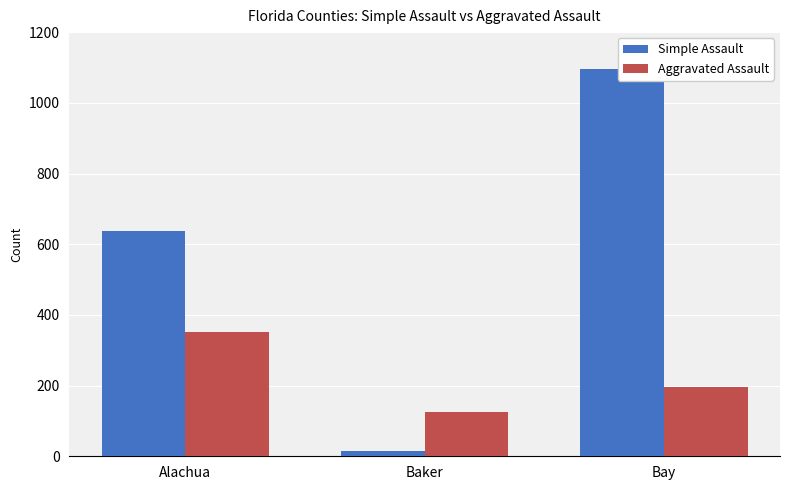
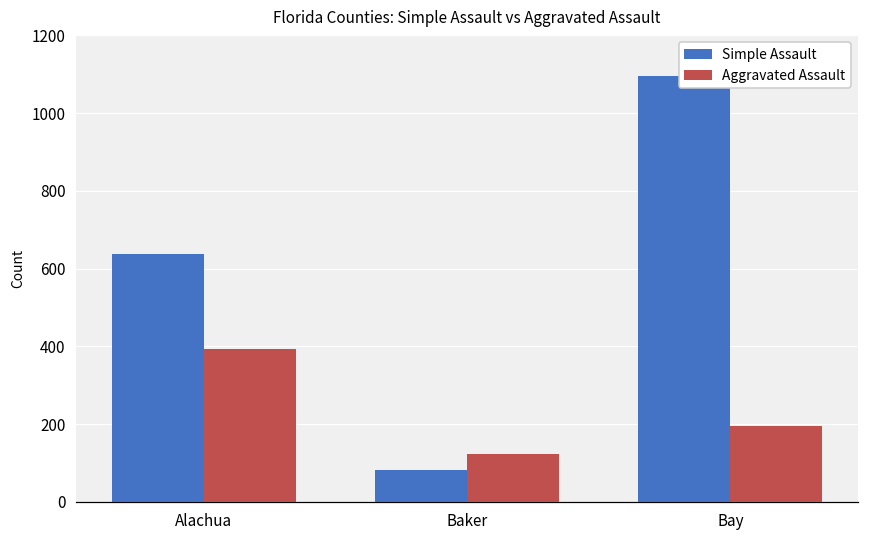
  {
    "Simple Assault": {
      "Alachua": 640,
-     "Baker": 20
+     "Baker": 80
    },
    "Aggravated Assault": {
-     "Alachua": 350,
+     "Alachua": 390,
      "Baker": 120,
      "Bay": 200
    }
  }
